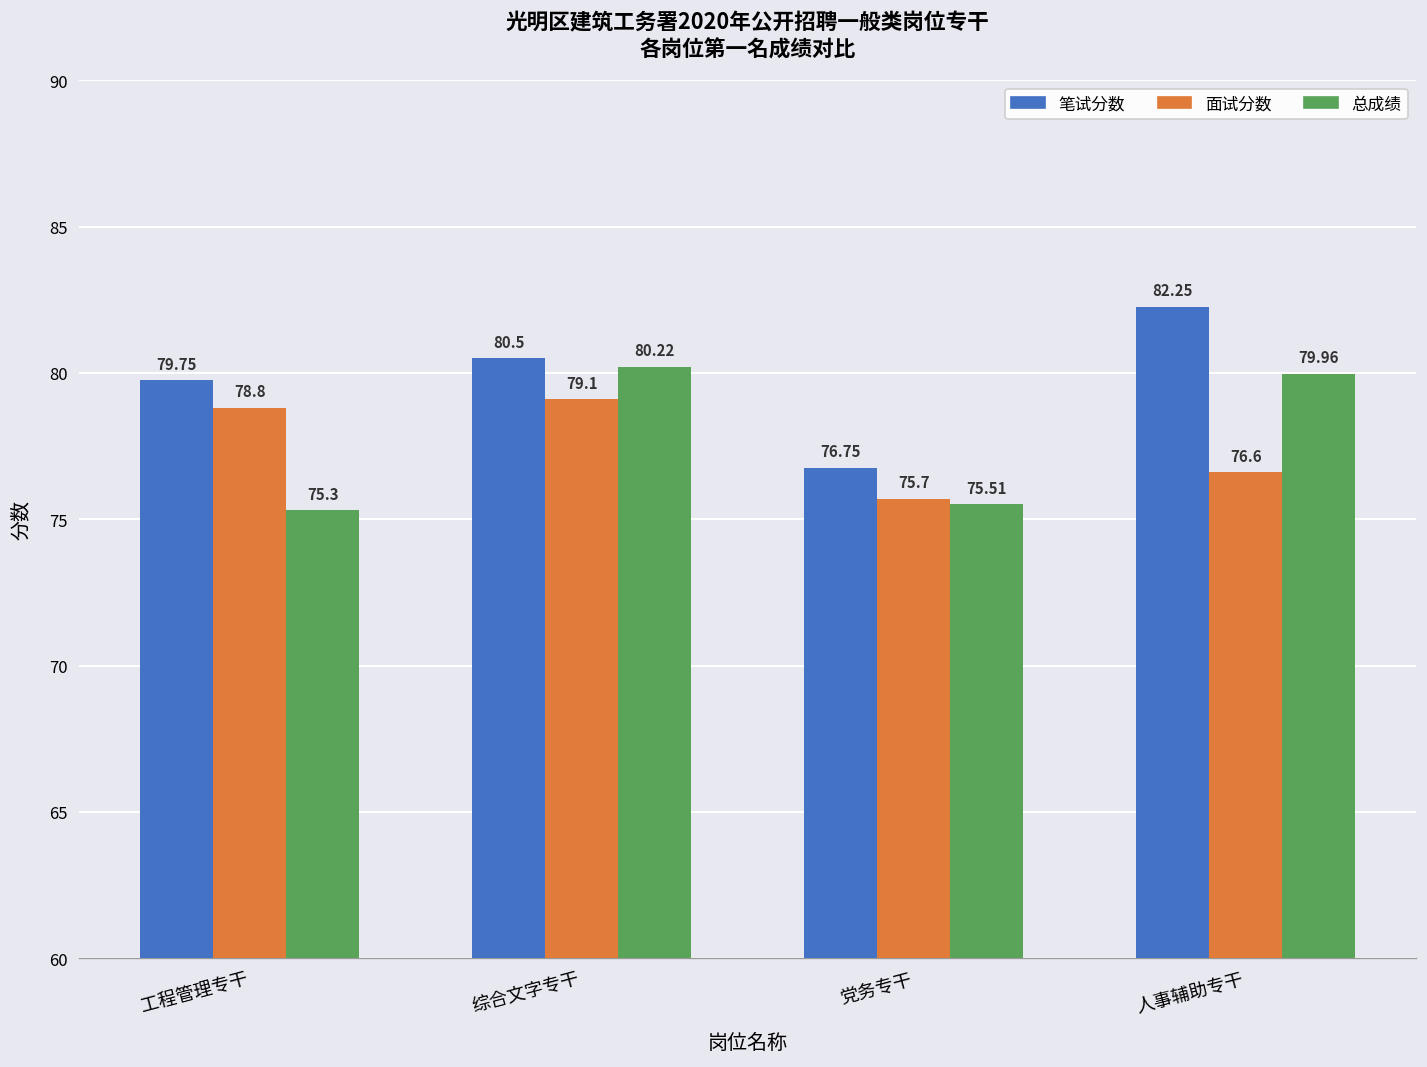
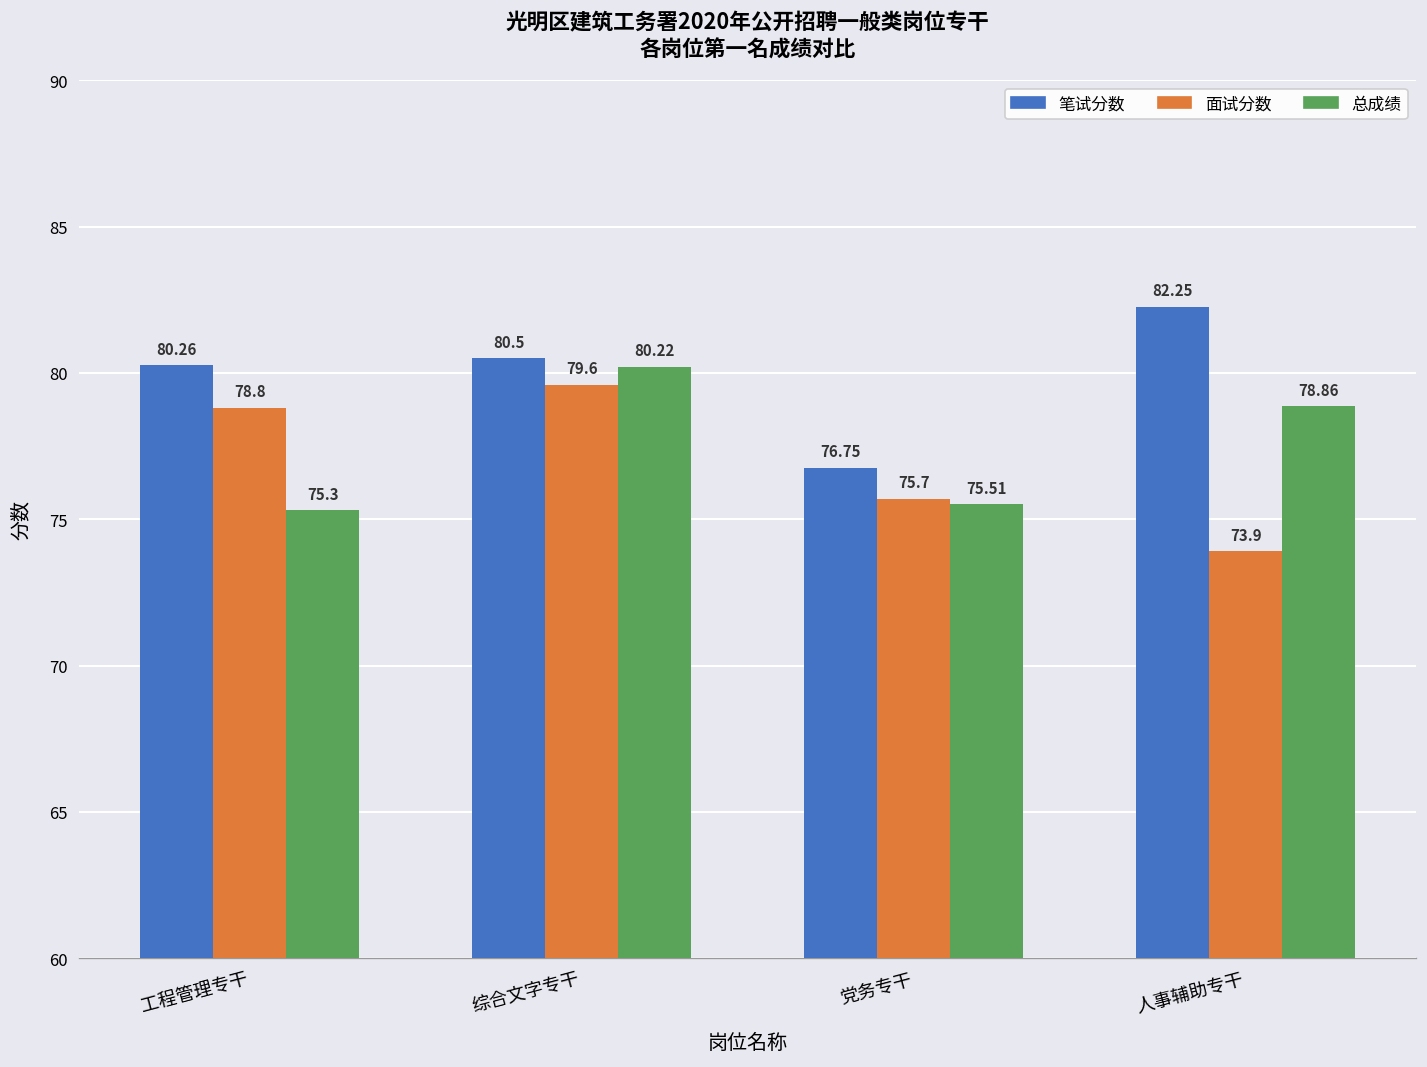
  {
    "笔试分数": {
-     "工程管理专干": 79.75,
+     "工程管理专干": 80.26,
      "综合文字专干": 80.5,
      "党务专干": 76.75,
      "人事辅助专干": 82.25
    },
    "面试分数": {
      "工程管理专干": 78.8,
-     "综合文字专干": 79.1,
+     "综合文字专干": 79.6,
      "党务专干": 75.7,
-     "人事辅助专干": 76.6
+     "人事辅助专干": 73.9
    },
    "总成绩": {
      "工程管理专干": 75.3,
      "综合文字专干": 80.22,
      "党务专干": 75.51,
-     "人事辅助专干": 79.96
+     "人事辅助专干": 78.86
    }
  }
